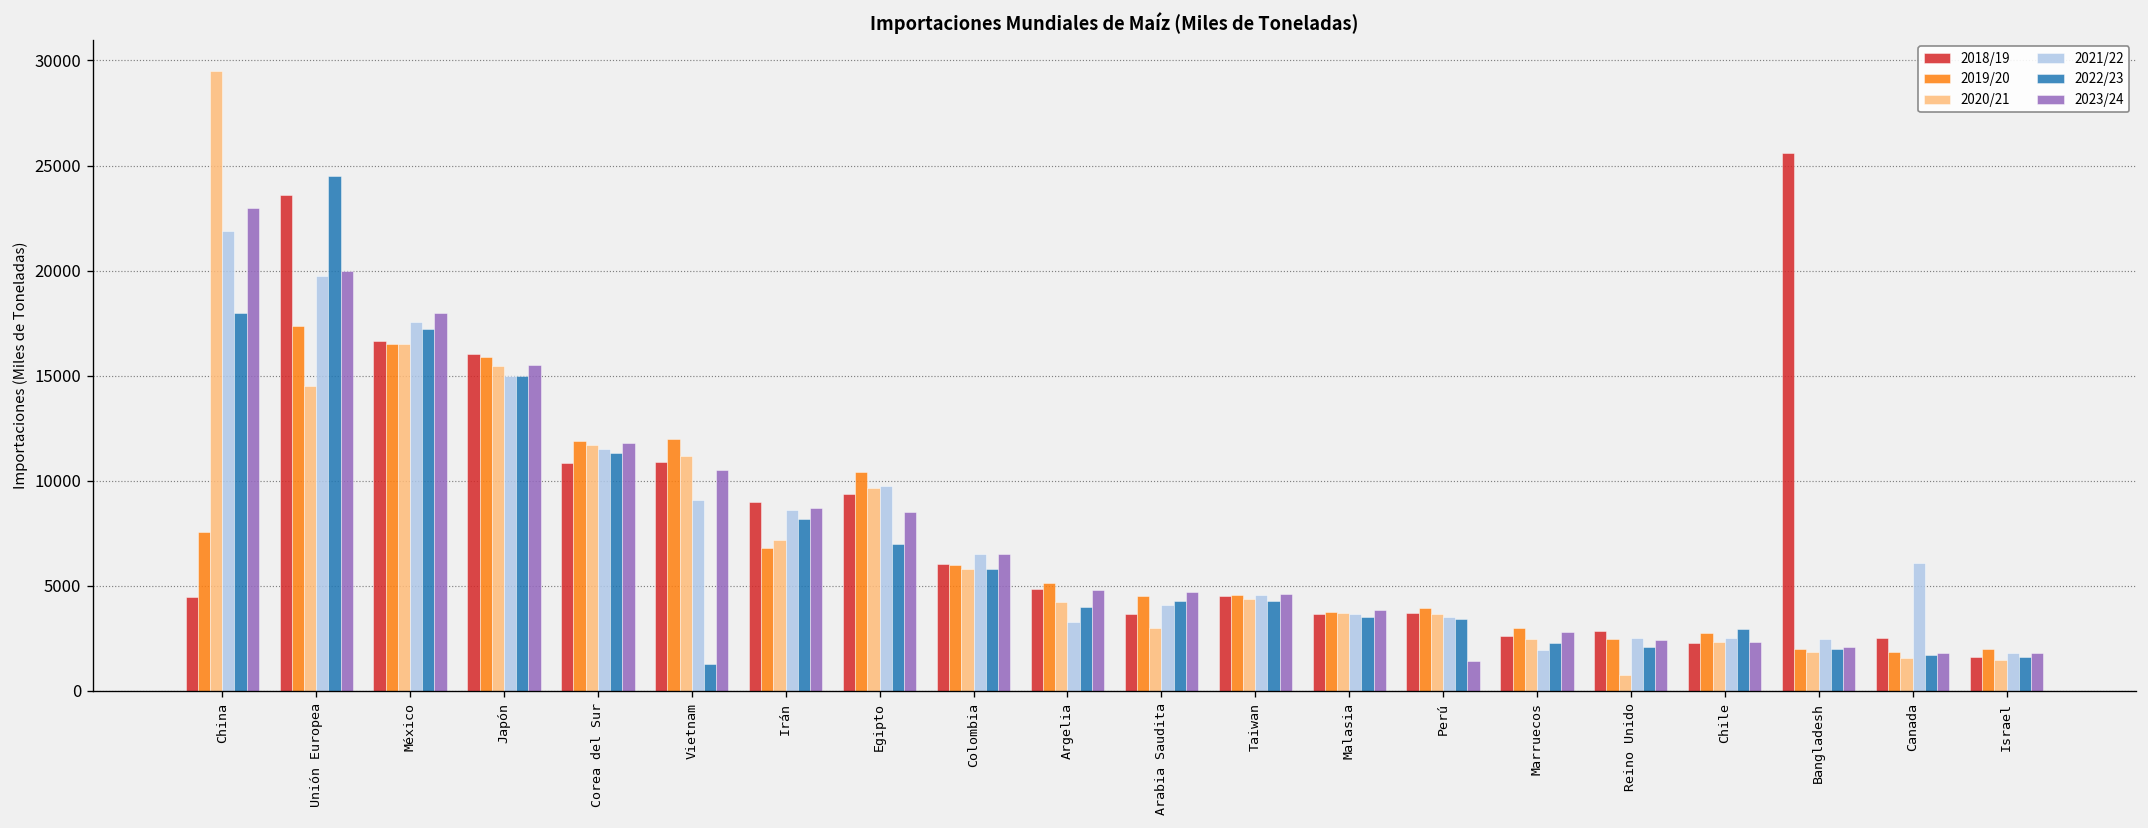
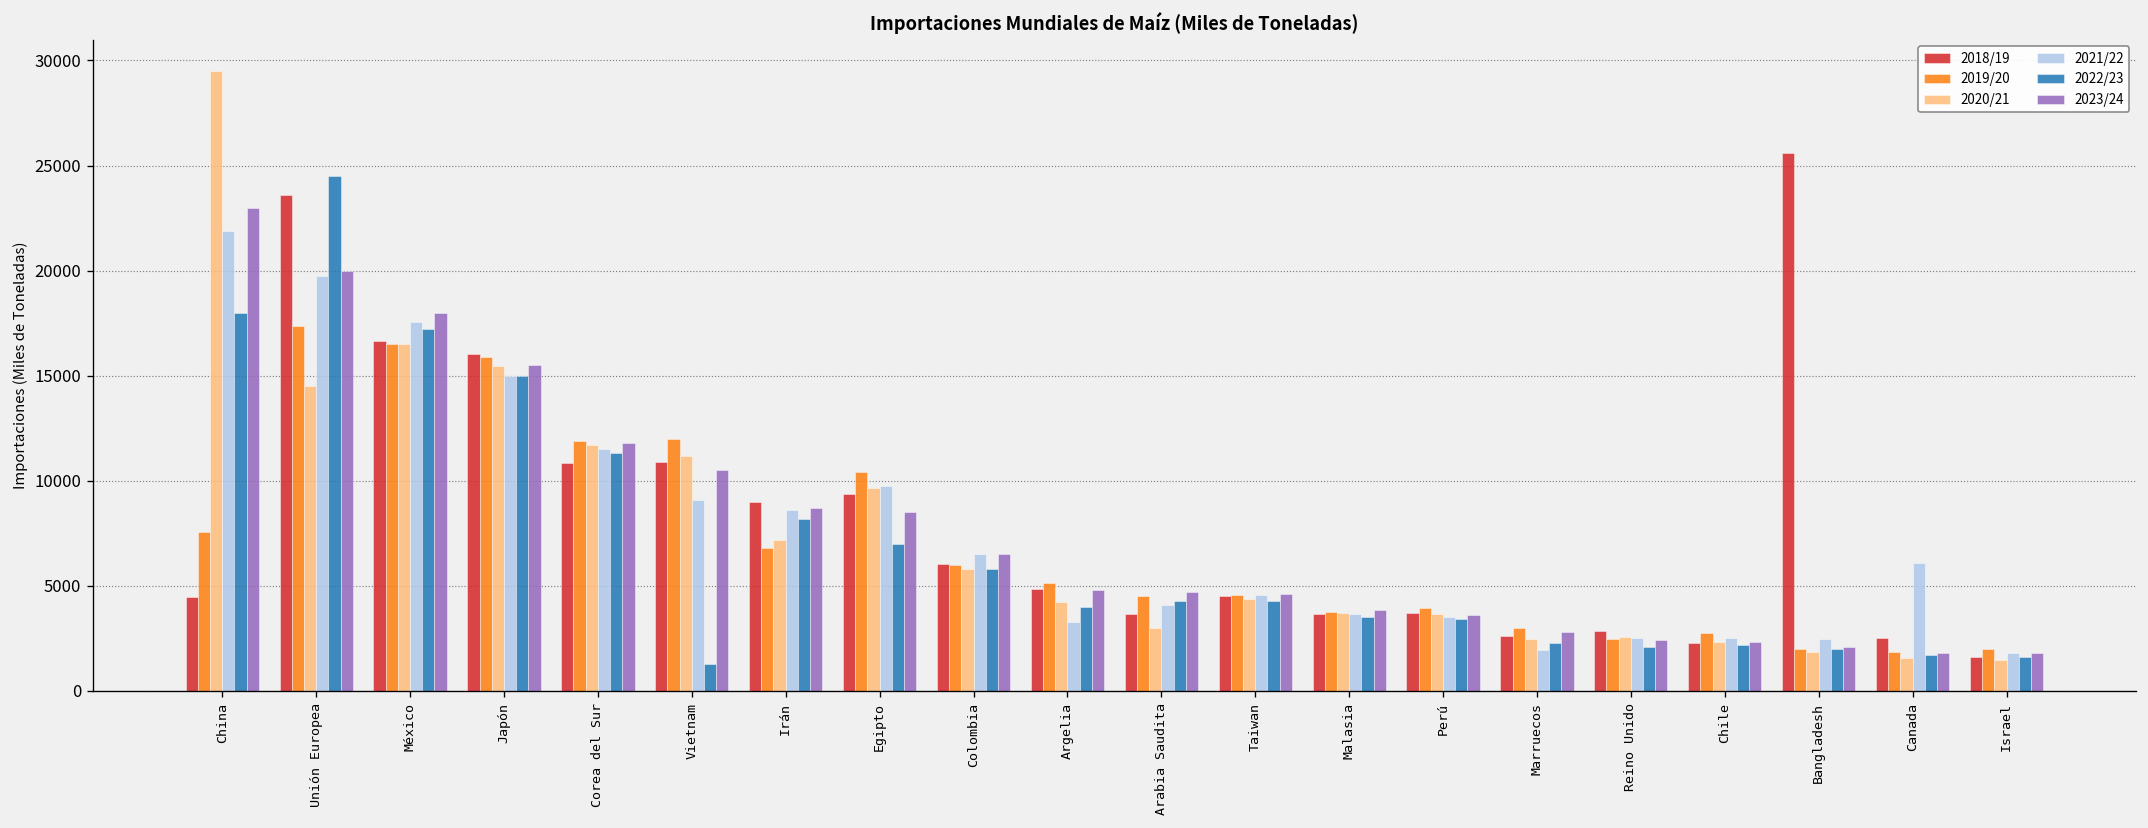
  {
    "2018/19": {
      "China": 4500,
      "Unión Europea": 23600,
      "México": 16700,
      "Japón": 16100,
      "Corea del Sur": 10900,
      "Vietnam": 10900,
      "Irán": 9000,
      "Egipto": 9400,
      "Colombia": 6000,
      "Argelia": 4800,
      "Arabia Saudita": 3700,
      "Taiwan": 4500,
      "Malasia": 3700,
      "Perú": 3700,
      "Marruecos": 2600,
      "Reino Unido": 2800,
      "Chile": 2300,
      "Bangladesh": 25600,
      "Canada": 2500,
      "Israel": 1600
    },
    "2019/20": {
      "China": 7600,
      "Unión Europea": 17400,
      "México": 16500,
      "Japón": 15900,
      "Corea del Sur": 11900,
      "Vietnam": 12000,
      "Irán": 6800,
      "Egipto": 10400,
      "Colombia": 6000,
      "Argelia": 5100,
      "Arabia Saudita": 4500,
      "Taiwan": 4600,
      "Malasia": 3800,
      "Perú": 3900,
      "Marruecos": 3000,
      "Reino Unido": 2500,
      "Chile": 2800,
      "Bangladesh": 2000,
      "Canada": 1900,
      "Israel": 2000
    },
    "2020/21": {
      "China": 29500,
      "Unión Europea": 14500,
      "México": 16500,
      "Japón": 15500,
      "Corea del Sur": 11700,
      "Vietnam": 11200,
      "Irán": 7200,
      "Egipto": 9600,
      "Colombia": 5800,
      "Argelia": 4200,
      "Arabia Saudita": 3000,
      "Taiwan": 4400,
      "Malasia": 3700,
      "Perú": 3700,
      "Marruecos": 2500,
-     "Reino Unido": 800,
+     "Reino Unido": 2500,
      "Chile": 2300,
      "Bangladesh": 1800,
      "Canada": 1600,
      "Israel": 1500
    },
    "2021/22": {
      "China": 21900,
      "Unión Europea": 19700,
      "México": 17600,
      "Japón": 15000,
      "Corea del Sur": 11500,
      "Vietnam": 9100,
      "Irán": 8600,
      "Egipto": 9800,
      "Colombia": 6500,
      "Argelia": 3300,
      "Arabia Saudita": 4100,
      "Taiwan": 4600,
      "Malasia": 3700,
      "Perú": 3500,
      "Marruecos": 2000,
      "Reino Unido": 2500,
      "Chile": 2500,
      "Bangladesh": 2500,
      "Canada": 6100,
      "Israel": 1800
    },
    "2022/23": {
      "China": 18000,
      "Unión Europea": 24500,
      "México": 17200,
      "Japón": 15000,
      "Corea del Sur": 11300,
      "Vietnam": 1300,
      "Irán": 8200,
      "Egipto": 7000,
      "Colombia": 5800,
      "Argelia": 4000,
      "Arabia Saudita": 4300,
      "Taiwan": 4300,
      "Malasia": 3500,
      "Perú": 3400,
      "Marruecos": 2300,
      "Reino Unido": 2100,
-     "Chile": 3000,
+     "Chile": 2200,
      "Bangladesh": 2000,
      "Canada": 1700,
      "Israel": 1600
    },
    "2023/24": {
      "China": 23000,
      "Unión Europea": 20000,
      "México": 18000,
      "Japón": 15500,
      "Corea del Sur": 11800,
      "Vietnam": 10500,
      "Irán": 8700,
      "Egipto": 8500,
      "Colombia": 6500,
      "Argelia": 4800,
      "Arabia Saudita": 4700,
      "Taiwan": 4600,
      "Malasia": 3900,
-     "Perú": 1400,
+     "Perú": 3600,
      "Marruecos": 2800,
      "Reino Unido": 2400,
      "Chile": 2400,
      "Bangladesh": 2100,
      "Canada": 1800,
      "Israel": 1800
    }
  }
